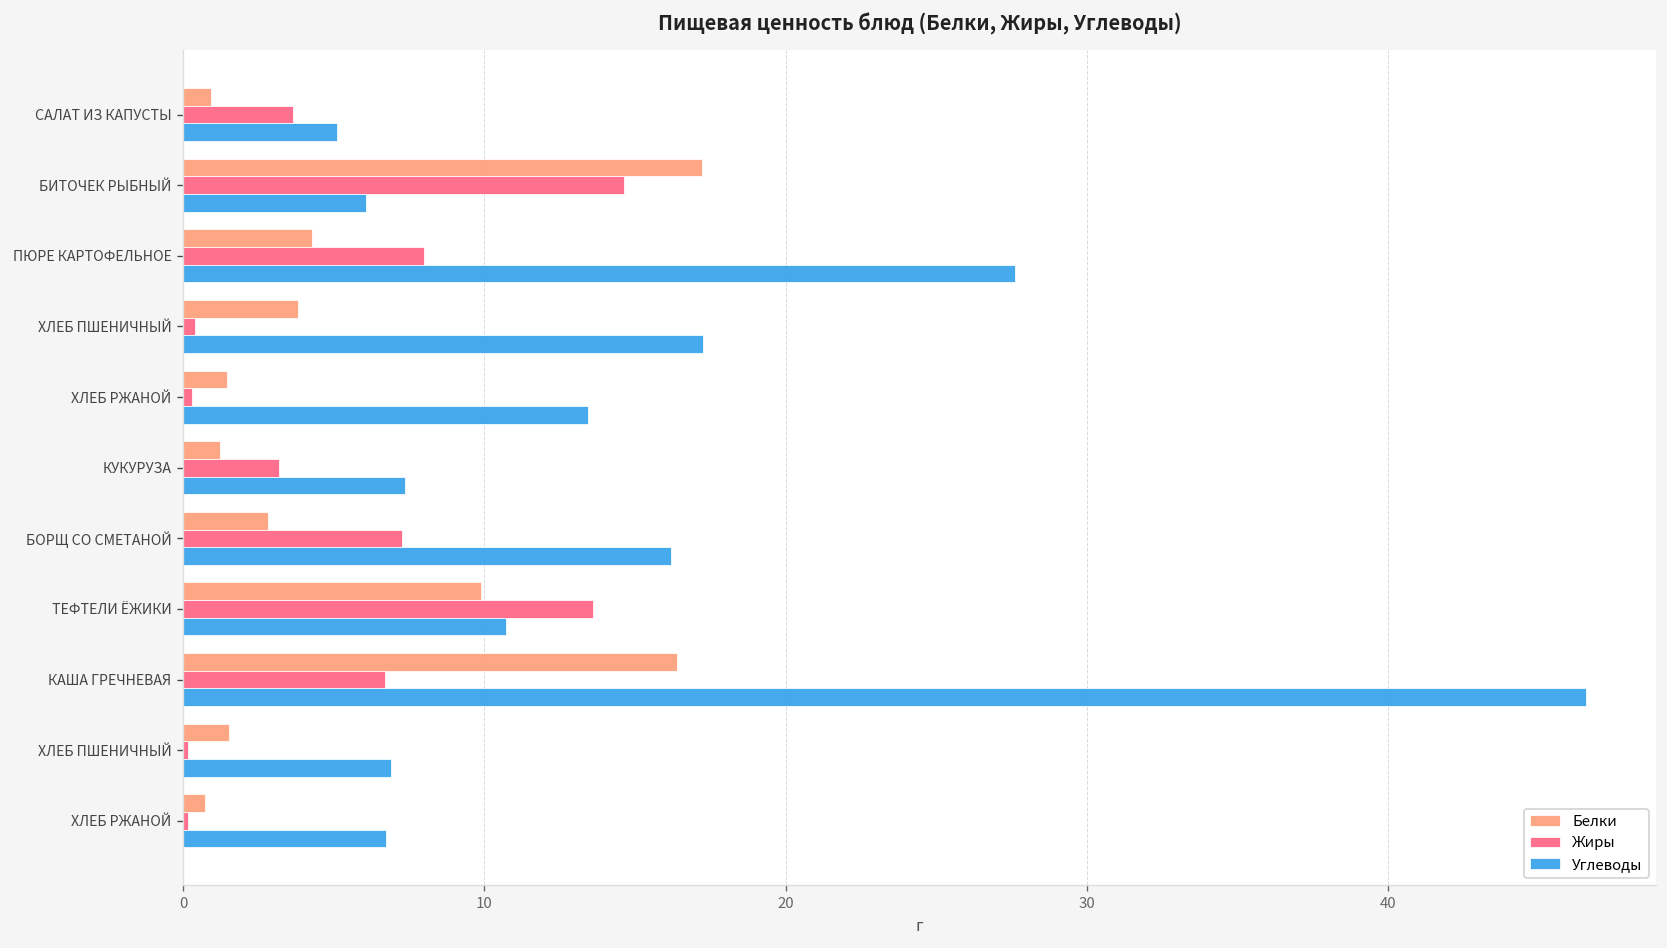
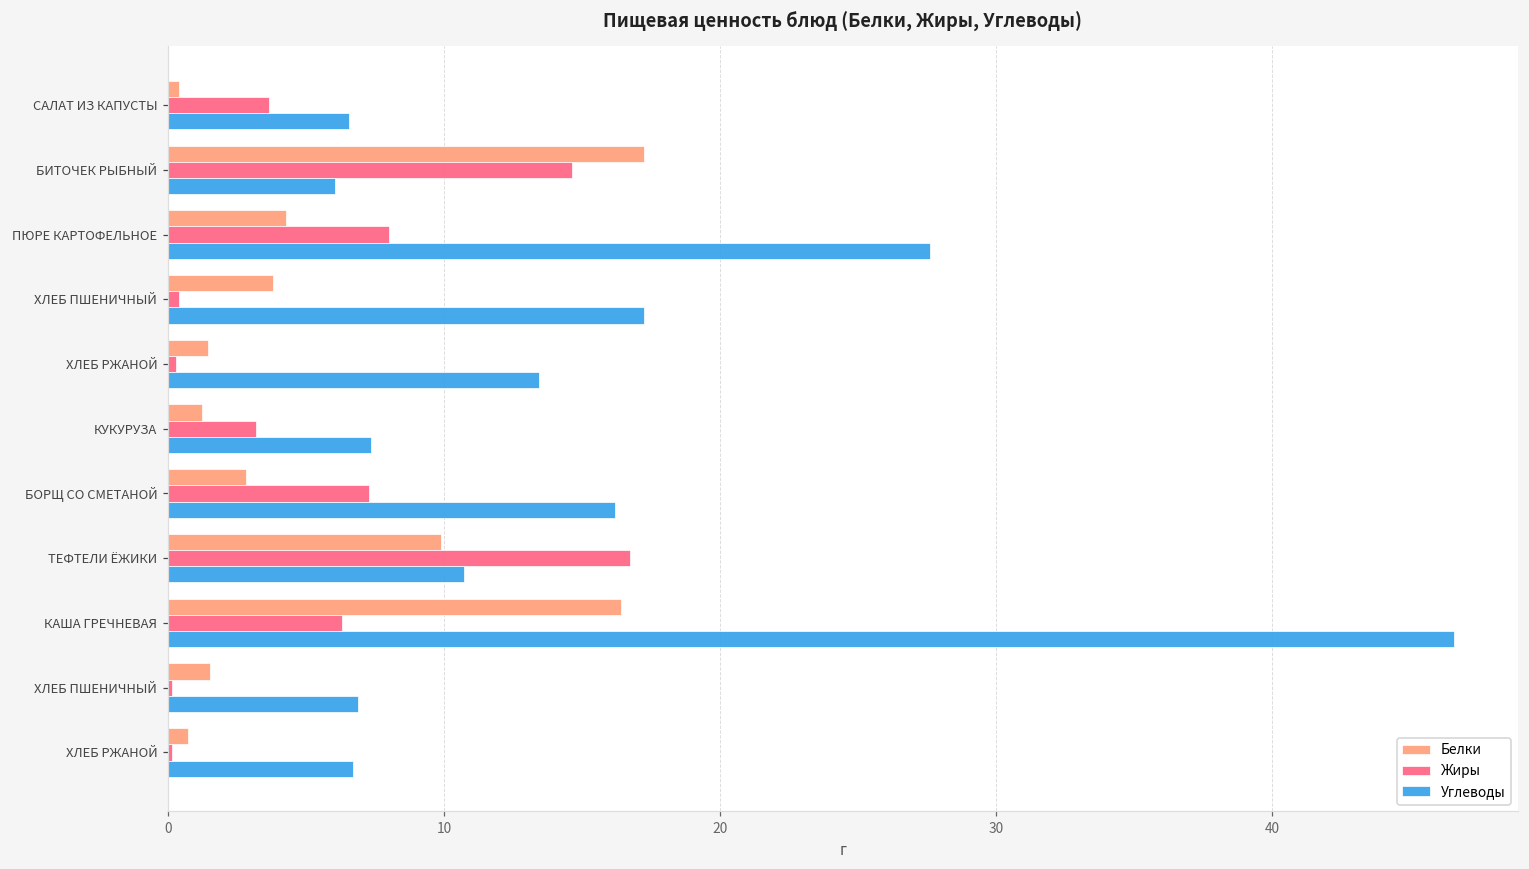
  {
    "Белки": {
-     "САЛАТ ИЗ КАПУСТЫ": 0.9,
+     "САЛАТ ИЗ КАПУСТЫ": 0.4,
      "БИТОЧЕК РЫБНЫЙ": 17.2,
      "ПЮРЕ КАРТОФЕЛЬНОЕ": 4.3,
      "КУКУРУЗА": 1.2,
      "БОРЩ СО СМЕТАНОЙ": 2.8,
      "ТЕФТЕЛИ ЁЖИКИ": 9.9,
      "КАША ГРЕЧНЕВАЯ": 16.4
    },
    "Жиры": {
      "САЛАТ ИЗ КАПУСТЫ": 3.7,
      "БИТОЧЕК РЫБНЫЙ": 14.7,
      "ПЮРЕ КАРТОФЕЛЬНОЕ": 8.0,
      "КУКУРУЗА": 3.2,
      "БОРЩ СО СМЕТАНОЙ": 7.3,
-     "ТЕФТЕЛИ ЁЖИКИ": 13.6,
-     "КАША ГРЕЧНЕВАЯ": 6.7
+     "ТЕФТЕЛИ ЁЖИКИ": 16.8,
+     "КАША ГРЕЧНЕВАЯ": 6.3
    },
    "Углеводы": {
-     "САЛАТ ИЗ КАПУСТЫ": 5.1,
+     "САЛАТ ИЗ КАПУСТЫ": 6.6,
      "БИТОЧЕК РЫБНЫЙ": 6.1,
      "ПЮРЕ КАРТОФЕЛЬНОЕ": 27.6,
      "КУКУРУЗА": 7.4,
      "БОРЩ СО СМЕТАНОЙ": 16.2,
      "ТЕФТЕЛИ ЁЖИКИ": 10.7,
      "КАША ГРЕЧНЕВАЯ": 46.6
    }
  }
